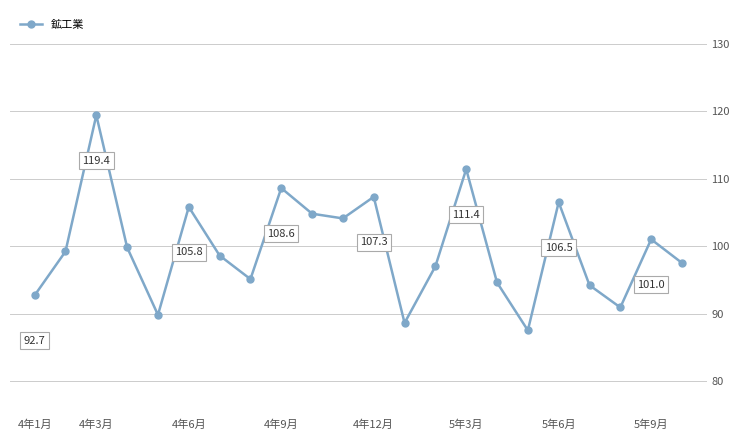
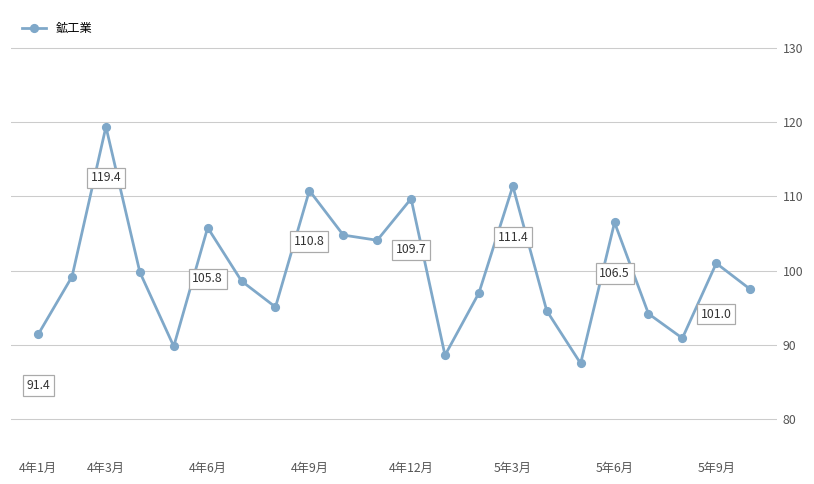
  {
-   "4年1月": 92.7,
-   "4年9月": 108.6,
-   "4年12月": 107.3
+   "4年1月": 91.4,
+   "4年9月": 110.8,
+   "4年12月": 109.7
  }
